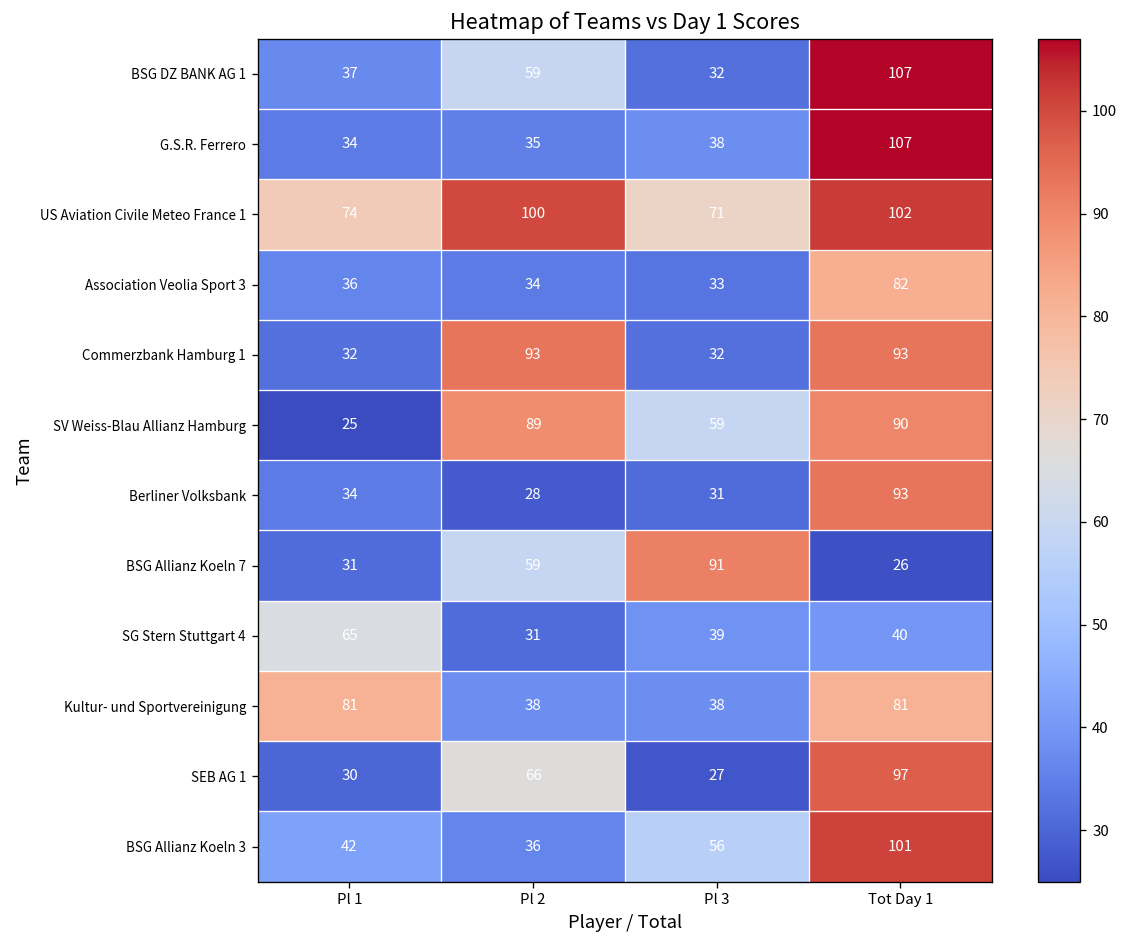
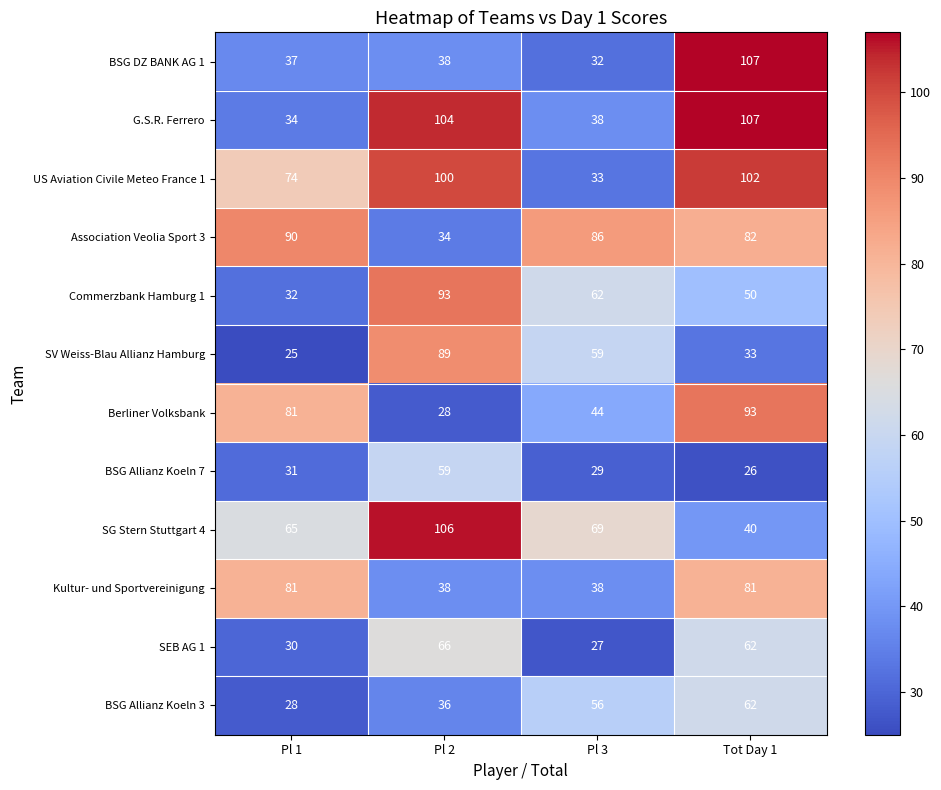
  {
    "BSG DZ BANK AG 1": {
      "Pl 1": 37,
-     "Pl 2": 59,
+     "Pl 2": 38,
      "Pl 3": 32,
      "Tot Day 1": 107
    },
    "G.S.R. Ferrero": {
      "Pl 1": 34,
-     "Pl 2": 35,
+     "Pl 2": 104,
      "Pl 3": 38,
      "Tot Day 1": 107
    },
    "US Aviation Civile Meteo France 1": {
      "Pl 1": 74,
      "Pl 2": 100,
-     "Pl 3": 71,
+     "Pl 3": 33,
      "Tot Day 1": 102
    },
    "Association Veolia Sport 3": {
-     "Pl 1": 36,
+     "Pl 1": 90,
      "Pl 2": 34,
-     "Pl 3": 33,
+     "Pl 3": 86,
      "Tot Day 1": 82
    },
    "Commerzbank Hamburg 1": {
      "Pl 1": 32,
      "Pl 2": 93,
-     "Pl 3": 32,
-     "Tot Day 1": 93
+     "Pl 3": 62,
+     "Tot Day 1": 50
    },
    "SV Weiss-Blau Allianz Hamburg": {
      "Pl 1": 25,
      "Pl 2": 89,
      "Pl 3": 59,
-     "Tot Day 1": 90
+     "Tot Day 1": 33
    },
    "Berliner Volksbank": {
-     "Pl 1": 34,
+     "Pl 1": 81,
      "Pl 2": 28,
-     "Pl 3": 31,
+     "Pl 3": 44,
      "Tot Day 1": 93
    },
    "BSG Allianz Koeln 7": {
      "Pl 1": 31,
      "Pl 2": 59,
-     "Pl 3": 91,
+     "Pl 3": 29,
      "Tot Day 1": 26
    },
    "SG Stern Stuttgart 4": {
-     "Pl 2": 31,
-     "Pl 3": 39,
+     "Pl 2": 106,
+     "Pl 3": 69,
      "Tot Day 1": 40
    },
    "Kultur- und Sportvereinigung": {
      "Pl 1": 81,
      "Pl 2": 38,
      "Pl 3": 38,
      "Tot Day 1": 81
    },
    "SEB AG 1": {
      "Pl 1": 30,
      "Pl 3": 27,
-     "Tot Day 1": 97
+     "Tot Day 1": 62
    },
    "BSG Allianz Koeln 3": {
-     "Pl 1": 42,
+     "Pl 1": 28,
      "Pl 2": 36,
      "Pl 3": 56,
-     "Tot Day 1": 101
+     "Tot Day 1": 62
    }
  }
